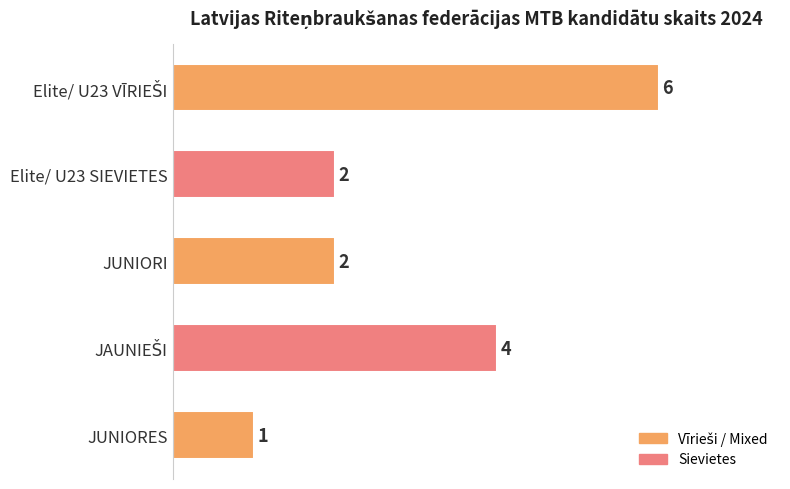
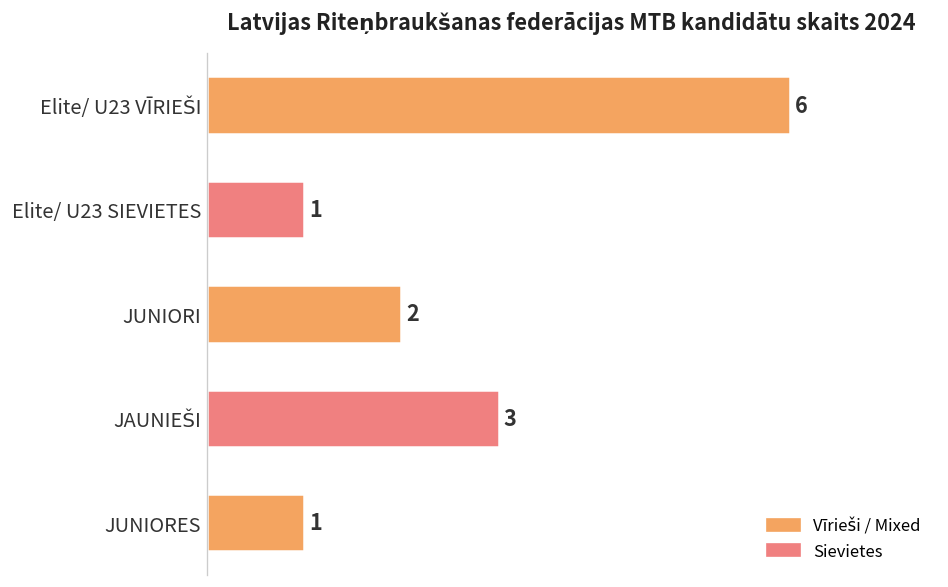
  {
    "Elite/ U23 VĪRIEŠI": 6,
-   "Elite/ U23 SIEVIETES": 2,
+   "Elite/ U23 SIEVIETES": 1,
    "JUNIORI": 2,
-   "JAUNIEŠI": 4,
+   "JAUNIEŠI": 3,
    "JUNIORES": 1
  }
